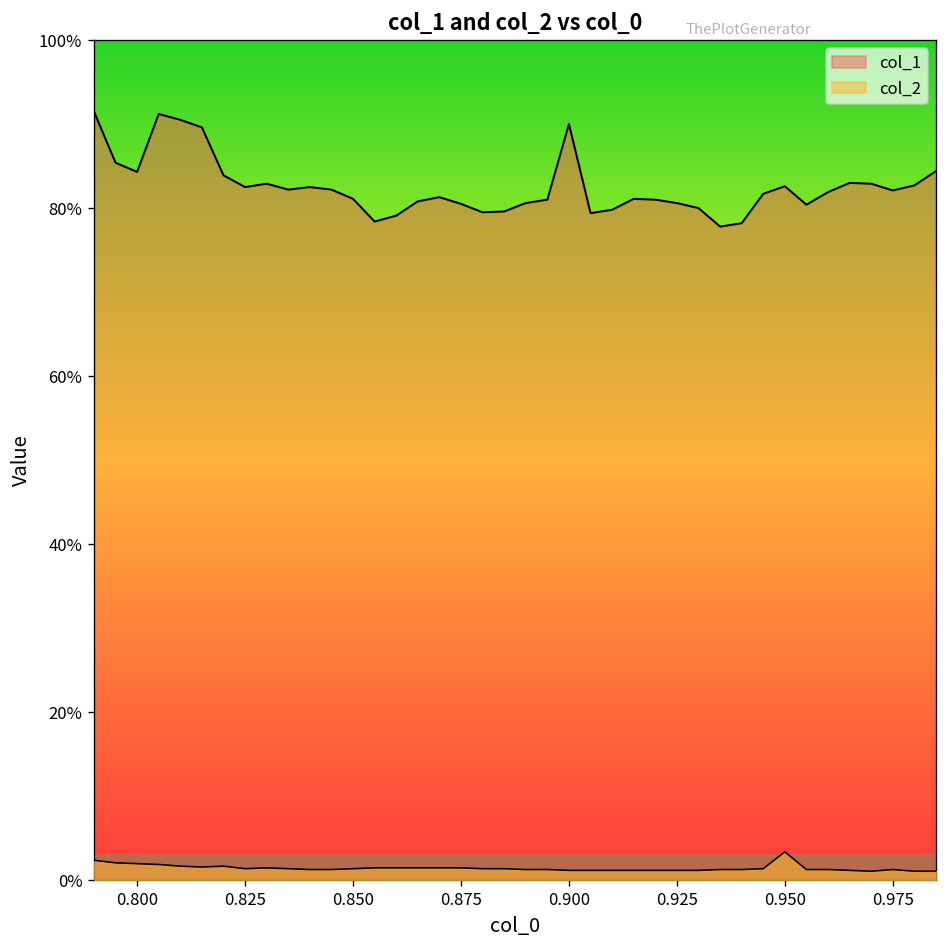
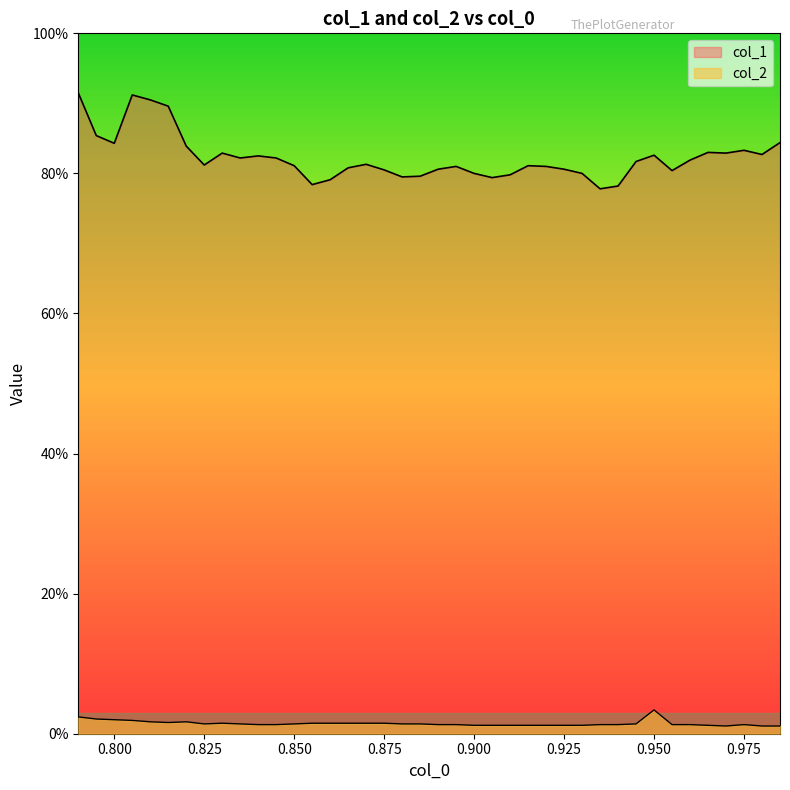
  {
    "col_1": {
      "0.800": "84%",
-     "0.825": "83%",
+     "0.825": "81%",
      "0.850": "81%",
      "0.875": "81%",
-     "0.900": "90%",
+     "0.900": "80%",
      "0.925": "81%",
      "0.950": "83%",
-     "0.975": "82%"
+     "0.975": "83%"
    },
    "col_2": {
      "0.950": "3%"
    }
  }
